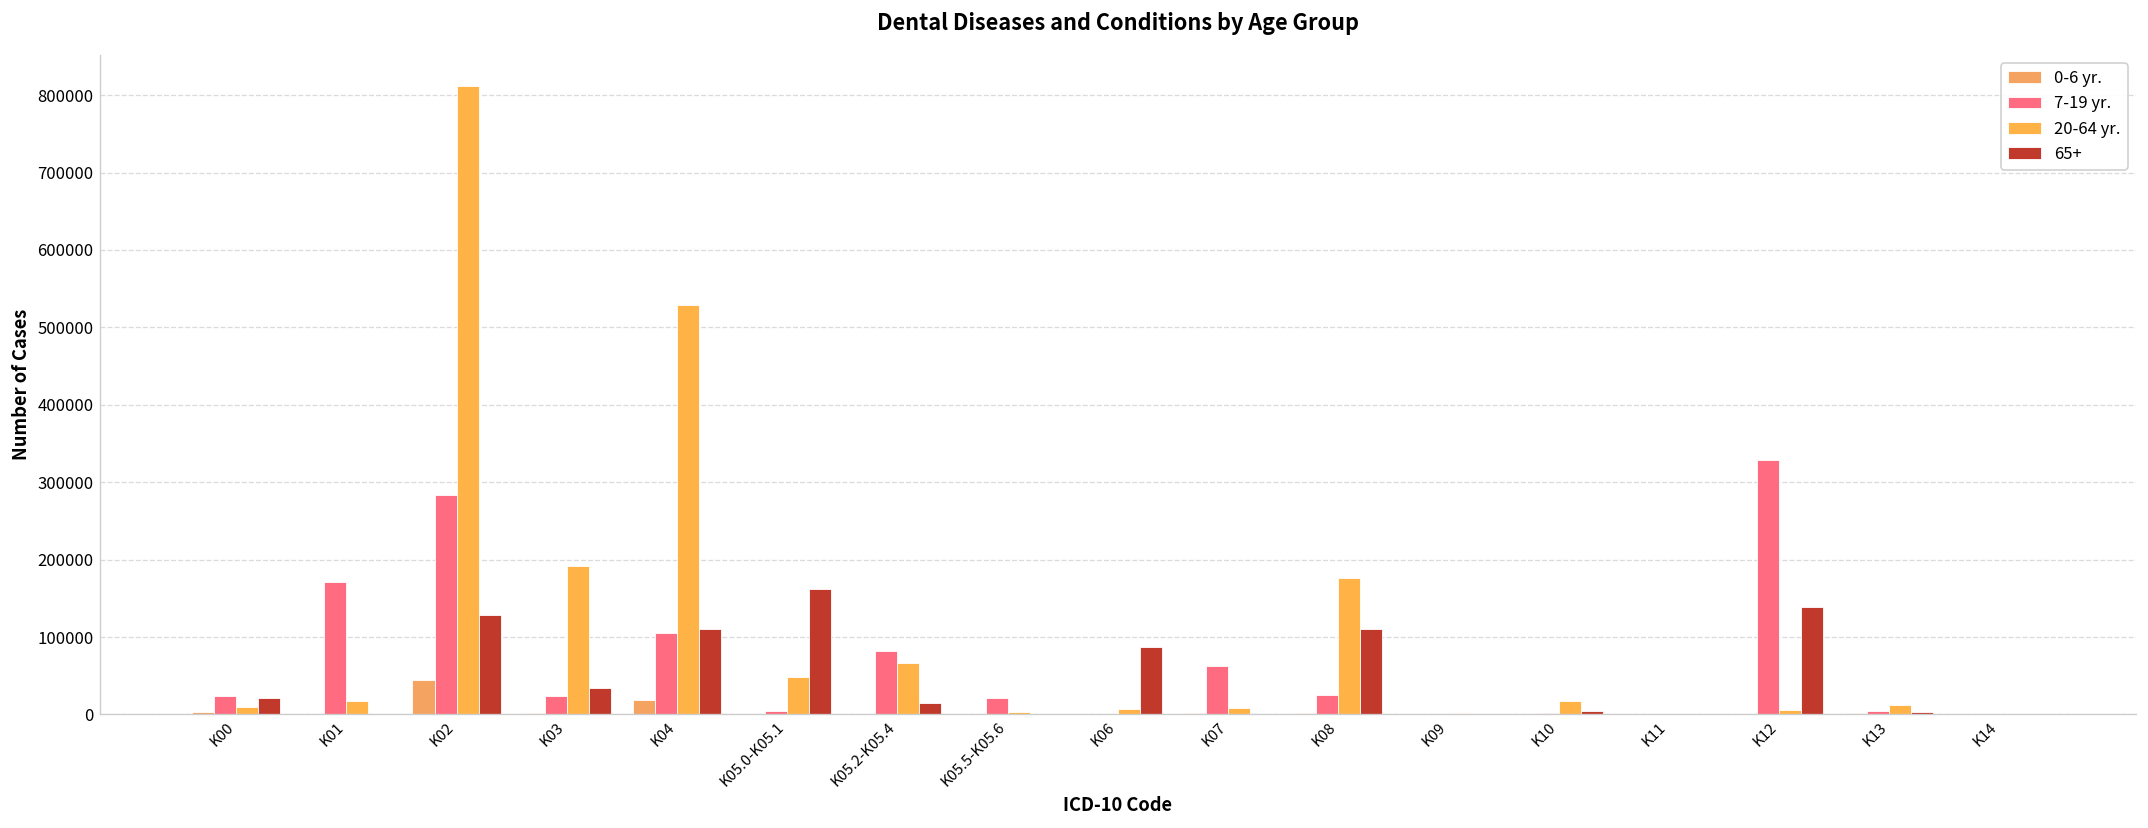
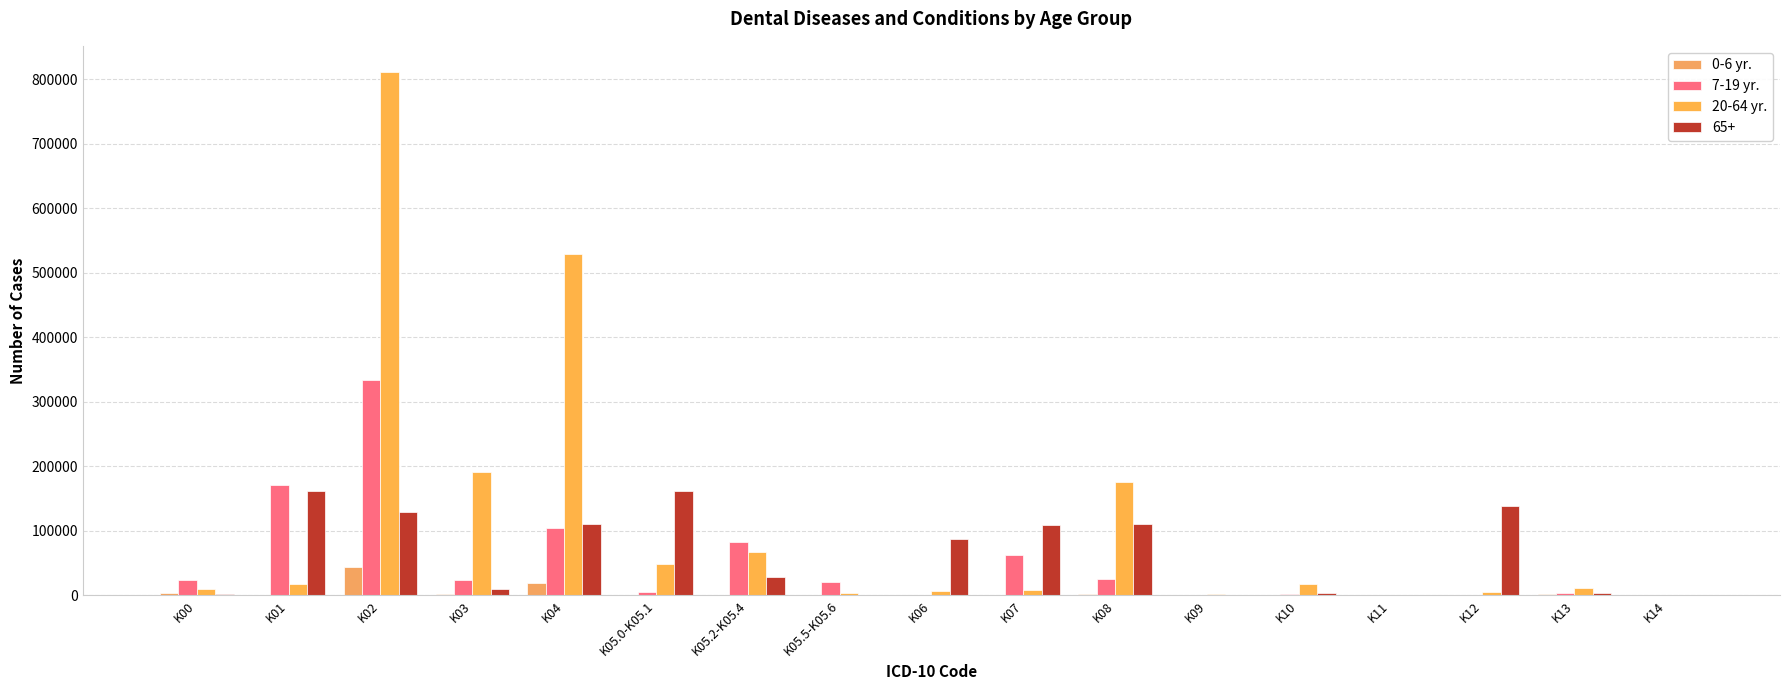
  {
    "7-19 yr.": {
      "K00": 20000,
      "K01": 170000,
-     "K02": 280000,
+     "K02": 330000,
      "K03": 20000,
      "K04": 100000,
      "K05.0-K05.1": 0,
      "K05.2-K05.4": 80000,
      "K05.5-K05.6": 20000,
      "K07": 60000,
      "K08": 30000,
-     "K12": 330000,
+     "K12": 0,
      "K13": 0
    },
    "65+": {
-     "K00": 20000,
-     "K01": 0,
+     "K00": 0,
+     "K01": 160000,
      "K02": 130000,
-     "K03": 30000,
+     "K03": 10000,
      "K04": 110000,
      "K05.0-K05.1": 160000,
-     "K05.2-K05.4": 20000,
+     "K05.2-K05.4": 30000,
      "K06": 90000,
-     "K07": 0,
+     "K07": 110000,
      "K08": 110000,
      "K10": 0,
      "K12": 140000
    }
  }
